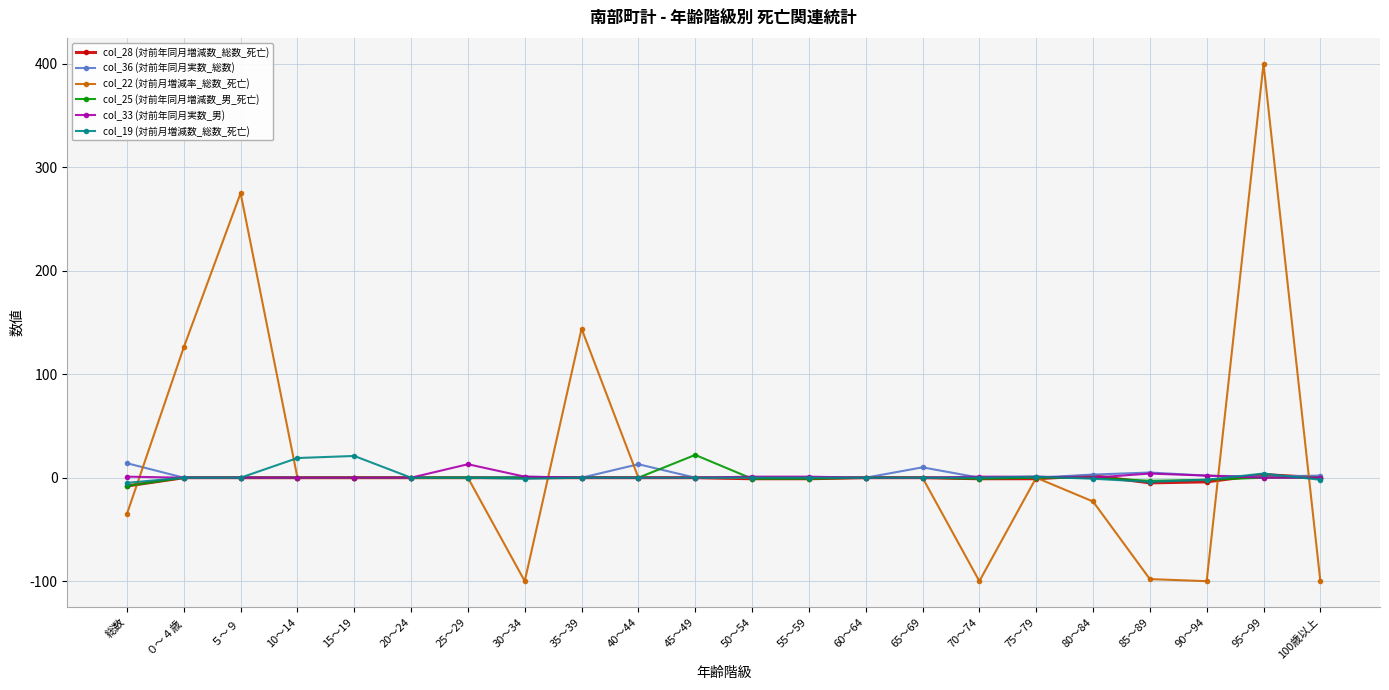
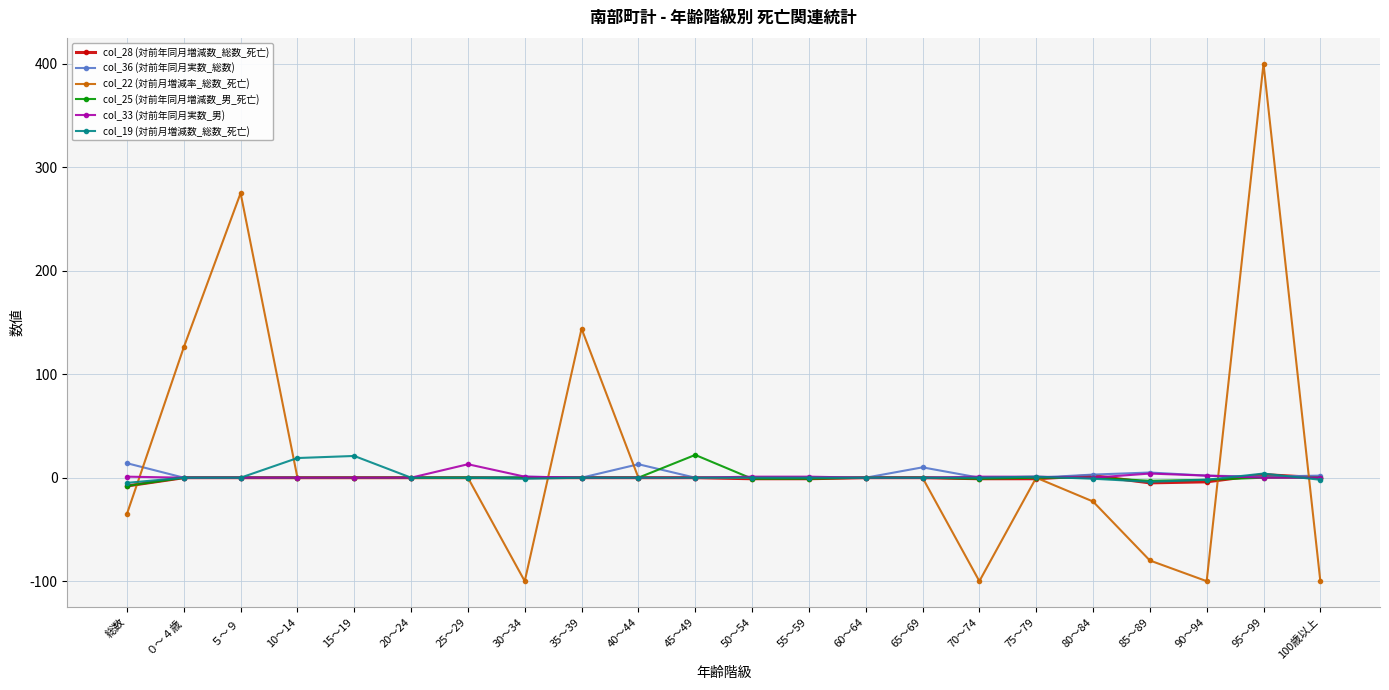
  {
    "col_36 (対前年同月実数_総数)": {
      "総数": 14,
      "40～44": 13,
      "65～69": 10
    },
    "col_22 (対前月増減率_総数_死亡)": {
      "総数": -35,
      "０～４歳": 126,
      "５～９": 275,
      "30～34": -100,
      "35～39": 144,
      "70～74": -100,
      "80～84": -23,
-     "85～89": -98,
+     "85～89": -80,
      "90～94": -100,
      "95～99": 400,
      "100歳以上": -100
    },
    "col_25 (対前年同月増減数_男_死亡)": {
      "45～49": 22
    },
    "col_33 (対前年同月実数_男)": {
      "総数": 1,
      "25～29": 13
    },
    "col_19 (対前月増減数_総数_死亡)": {
      "総数": -5,
      "10～14": 19,
      "15～19": 21
    }
  }
